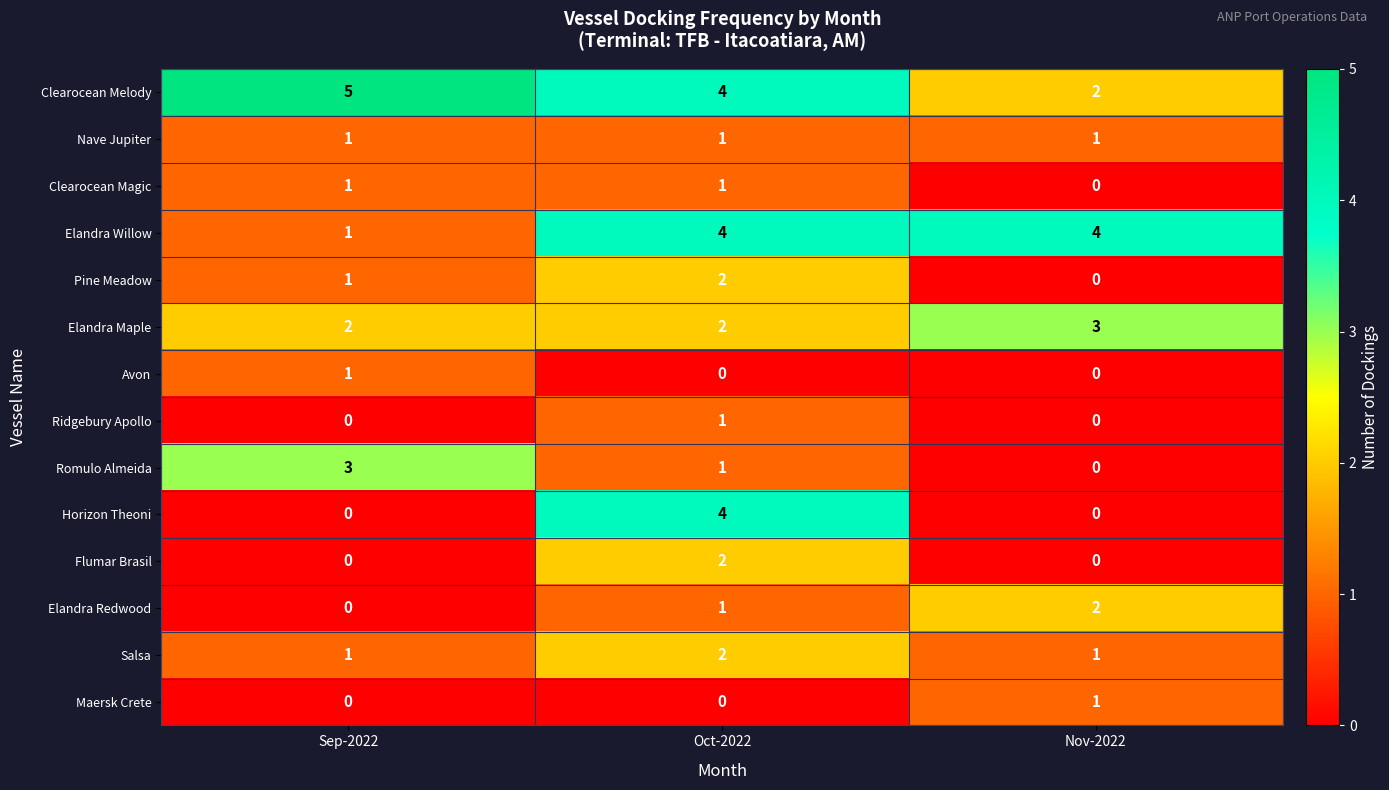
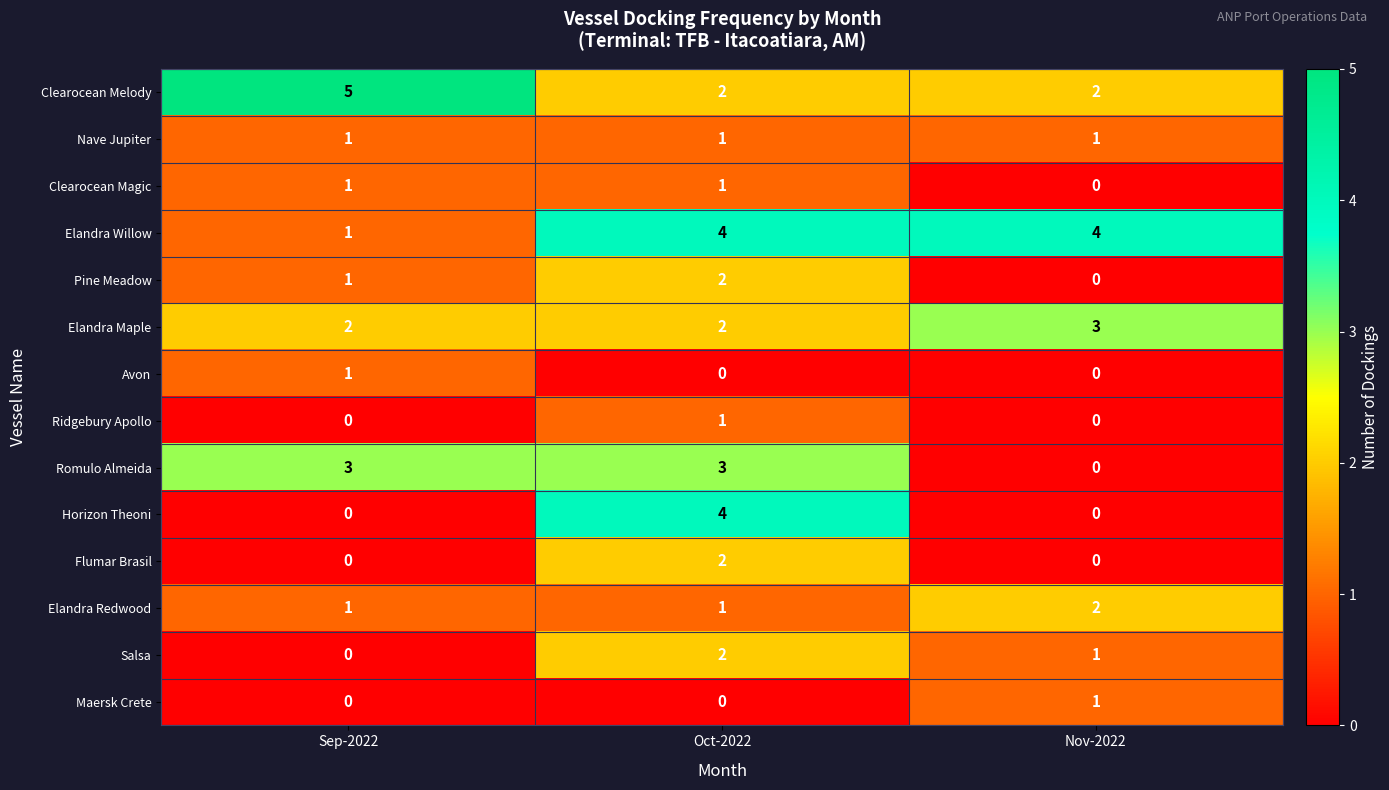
  {
    "Clearocean Melody": {
      "Sep-2022": 5,
-     "Oct-2022": 4,
+     "Oct-2022": 2,
      "Nov-2022": 2
    },
    "Nave Jupiter": {
      "Sep-2022": 1,
      "Oct-2022": 1,
      "Nov-2022": 1
    },
    "Clearocean Magic": {
      "Sep-2022": 1,
      "Oct-2022": 1,
      "Nov-2022": 0
    },
    "Elandra Willow": {
      "Sep-2022": 1,
      "Oct-2022": 4,
      "Nov-2022": 4
    },
    "Pine Meadow": {
      "Sep-2022": 1,
      "Oct-2022": 2,
      "Nov-2022": 0
    },
    "Elandra Maple": {
      "Sep-2022": 2,
      "Oct-2022": 2,
      "Nov-2022": 3
    },
    "Avon": {
      "Sep-2022": 1,
      "Oct-2022": 0,
      "Nov-2022": 0
    },
    "Ridgebury Apollo": {
      "Sep-2022": 0,
      "Oct-2022": 1,
      "Nov-2022": 0
    },
    "Romulo Almeida": {
      "Sep-2022": 3,
-     "Oct-2022": 1,
+     "Oct-2022": 3,
      "Nov-2022": 0
    },
    "Horizon Theoni": {
      "Sep-2022": 0,
      "Oct-2022": 4,
      "Nov-2022": 0
    },
    "Flumar Brasil": {
      "Sep-2022": 0,
      "Oct-2022": 2,
      "Nov-2022": 0
    },
    "Elandra Redwood": {
-     "Sep-2022": 0,
+     "Sep-2022": 1,
      "Oct-2022": 1,
      "Nov-2022": 2
    },
    "Salsa": {
-     "Sep-2022": 1,
+     "Sep-2022": 0,
      "Oct-2022": 2,
      "Nov-2022": 1
    },
    "Maersk Crete": {
      "Sep-2022": 0,
      "Oct-2022": 0,
      "Nov-2022": 1
    }
  }
